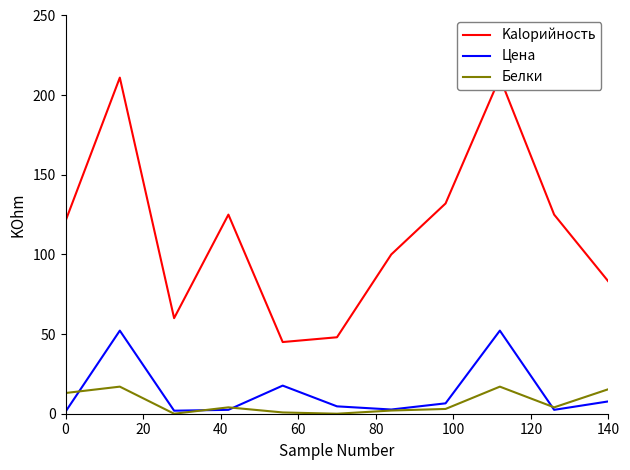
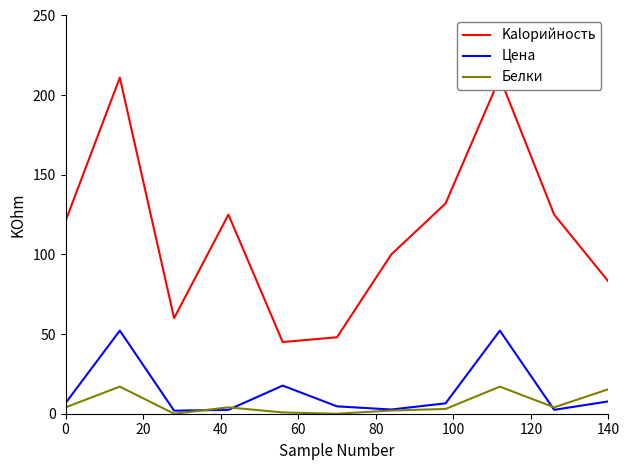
  {
    "Kalорийность": {
      "0": 121,
      "140": 83
    },
    "Цена": {
-     "0": 1,
+     "0": 7,
      "140": 8
    },
    "Белки": {
-     "0": 13,
+     "0": 4,
      "140": 15
    }
  }
